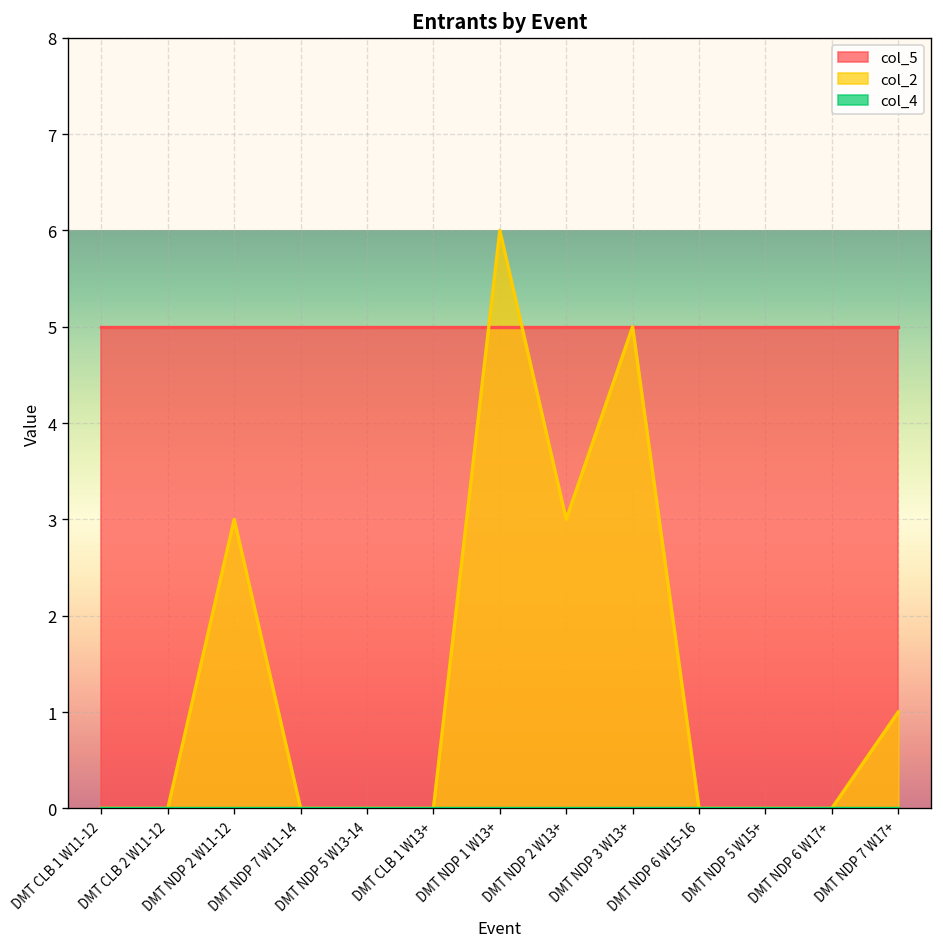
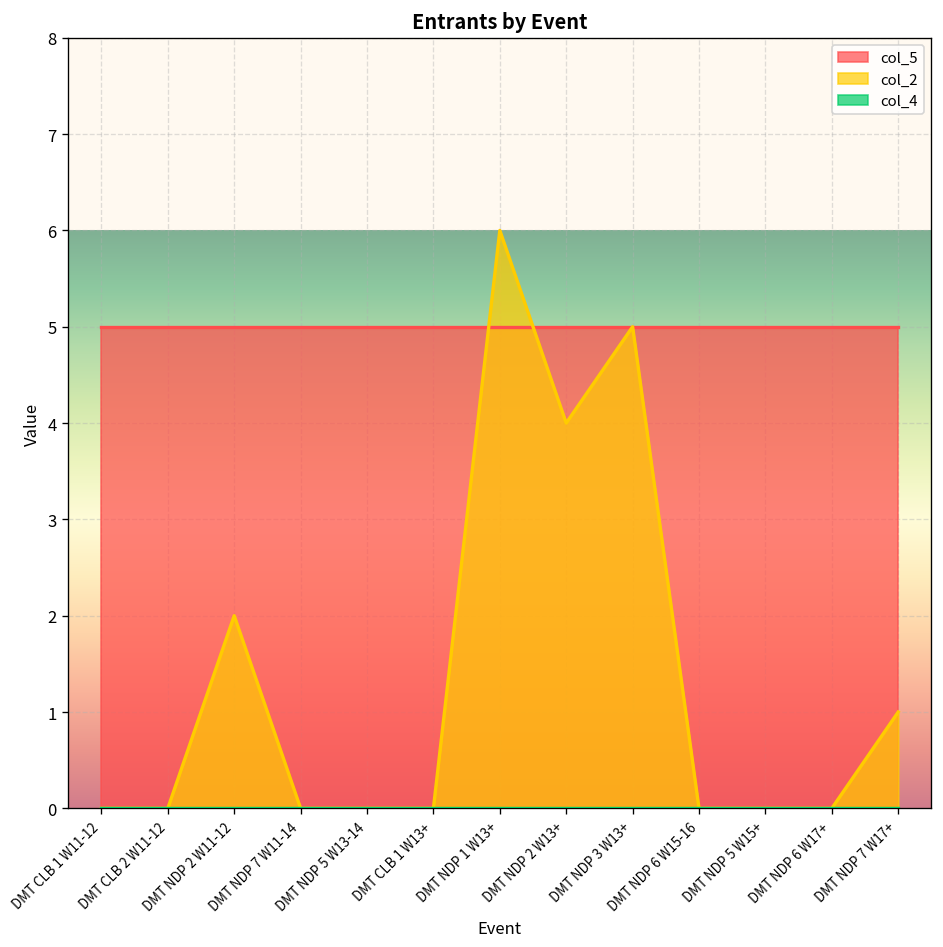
  {
    "col_5": {
      "DMT CLB 1 W11-12": 5,
      "DMT CLB 2 W11-12": 5,
      "DMT NDP 2 W11-12": 5,
      "DMT NDP 7 W11-14": 5,
      "DMT NDP 5 W13-14": 5,
      "DMT CLB 1 W13+": 5,
      "DMT NDP 1 W13+": 5,
      "DMT NDP 2 W13+": 5,
      "DMT NDP 6 W15-16": 5,
      "DMT NDP 5 W15+": 5,
      "DMT NDP 6 W17+": 5,
      "DMT NDP 7 W17+": 5
    },
    "col_2": {
-     "DMT NDP 2 W11-12": 3,
+     "DMT NDP 2 W11-12": 2,
      "DMT NDP 1 W13+": 6,
-     "DMT NDP 2 W13+": 3,
+     "DMT NDP 2 W13+": 4,
      "DMT NDP 7 W17+": 1
    },
    "col_4": {
      "DMT NDP 2 W11-12": 0,
      "DMT NDP 1 W13+": 0,
      "DMT NDP 2 W13+": 0,
      "DMT NDP 3 W13+": 0,
      "DMT NDP 7 W17+": 0
    }
  }
